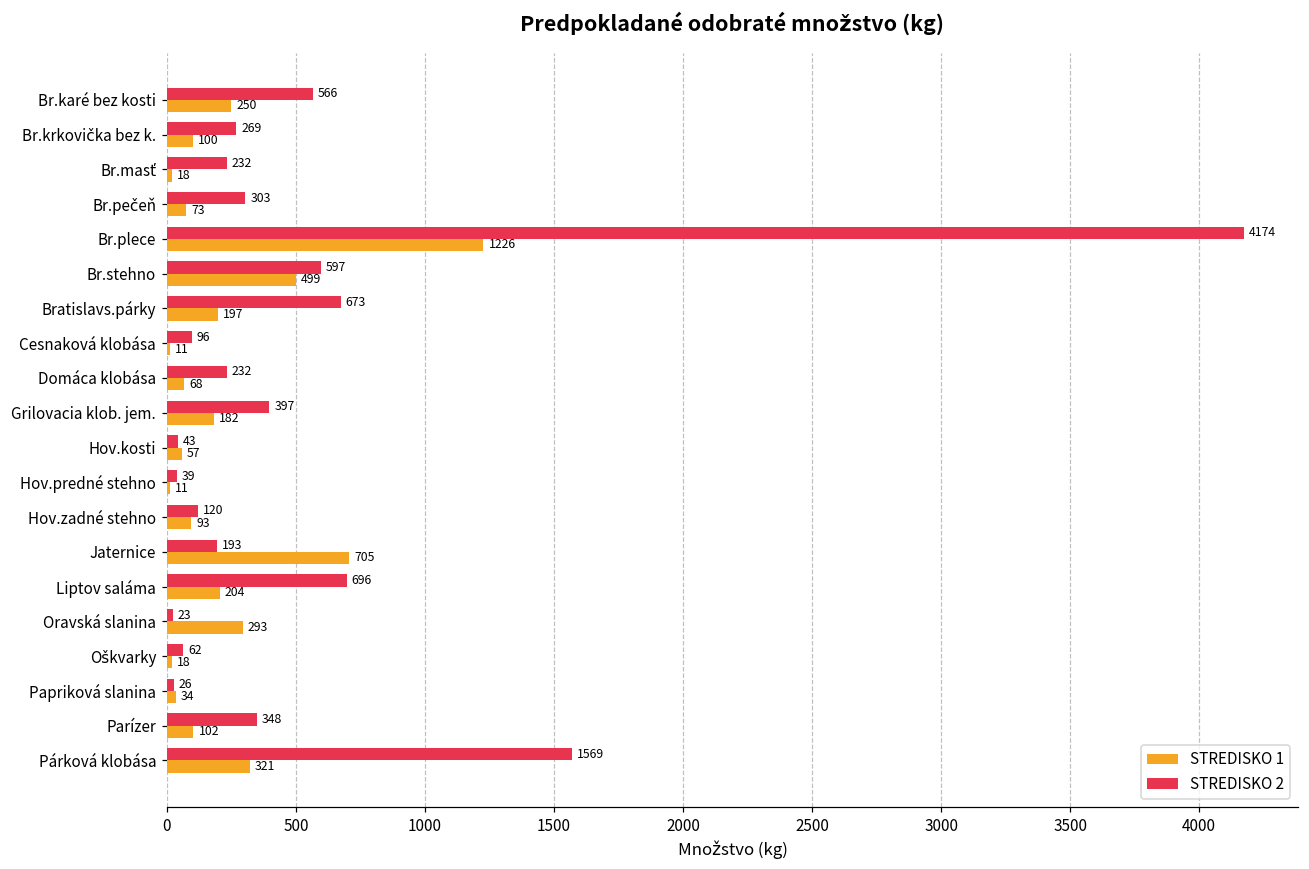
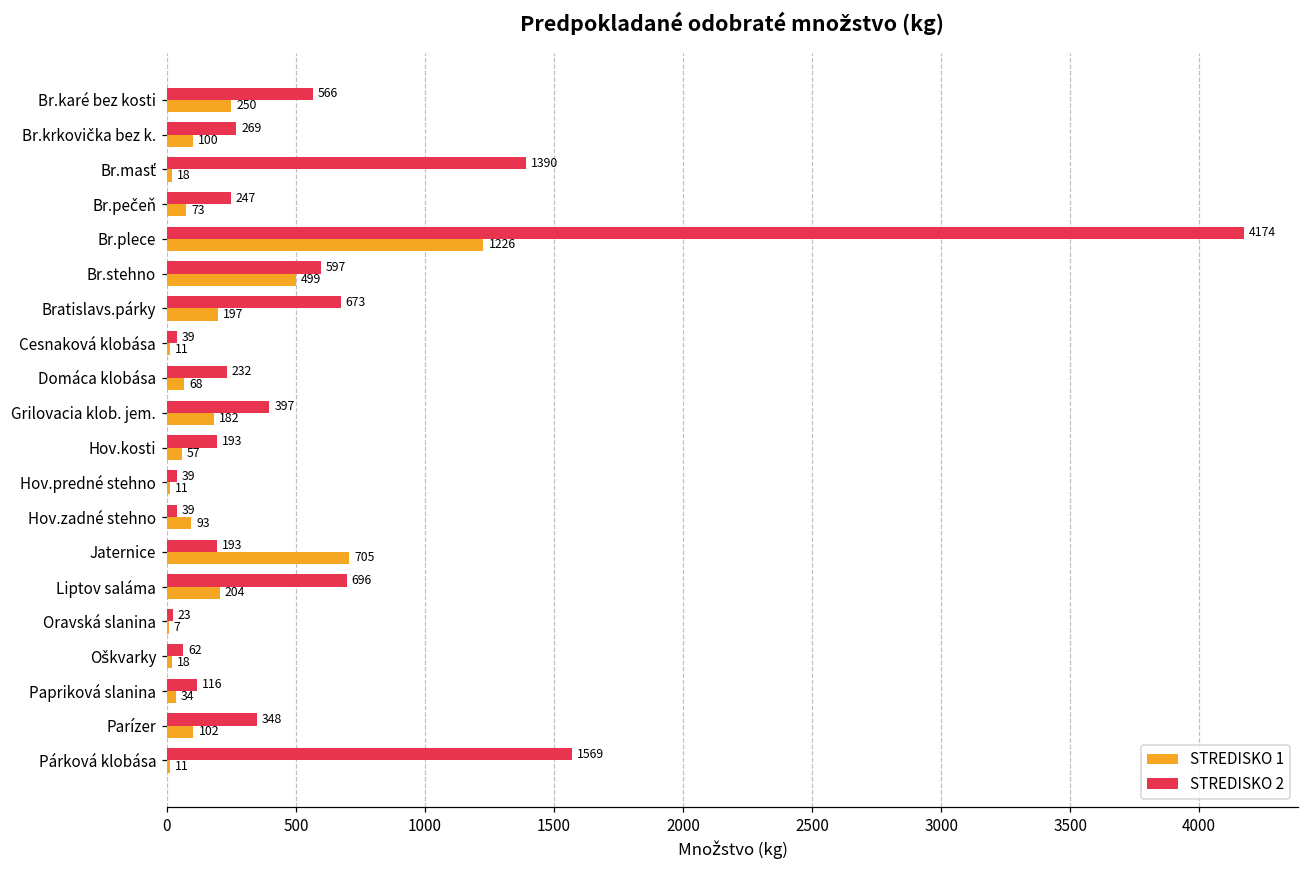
  {
    "STREDISKO 1": {
      "Br.karé bez kosti": 250,
      "Br.krkovička bez k.": 100,
      "Br.masť": 18,
      "Br.pečeň": 73,
      "Br.plece": 1226,
      "Br.stehno": 499,
      "Bratislavs.párky": 197,
      "Cesnaková klobása": 11,
      "Domáca klobása": 68,
      "Grilovacia klob. jem.": 182,
      "Hov.kosti": 57,
      "Hov.predné stehno": 11,
      "Hov.zadné stehno": 93,
      "Jaternice": 705,
      "Liptov saláma": 204,
-     "Oravská slanina": 293,
+     "Oravská slanina": 7,
      "Oškvarky": 18,
      "Papriková slanina": 34,
      "Parízer": 102,
-     "Párková klobása": 321
+     "Párková klobása": 11
    },
    "STREDISKO 2": {
      "Br.karé bez kosti": 566,
      "Br.krkovička bez k.": 269,
-     "Br.masť": 232,
-     "Br.pečeň": 303,
+     "Br.masť": 1390,
+     "Br.pečeň": 247,
      "Br.plece": 4174,
      "Br.stehno": 597,
      "Bratislavs.párky": 673,
-     "Cesnaková klobása": 96,
+     "Cesnaková klobása": 39,
      "Domáca klobása": 232,
      "Grilovacia klob. jem.": 397,
-     "Hov.kosti": 43,
+     "Hov.kosti": 193,
      "Hov.predné stehno": 39,
-     "Hov.zadné stehno": 120,
+     "Hov.zadné stehno": 39,
      "Jaternice": 193,
      "Liptov saláma": 696,
      "Oravská slanina": 23,
      "Oškvarky": 62,
-     "Papriková slanina": 26,
+     "Papriková slanina": 116,
      "Parízer": 348,
      "Párková klobása": 1569
    }
  }
